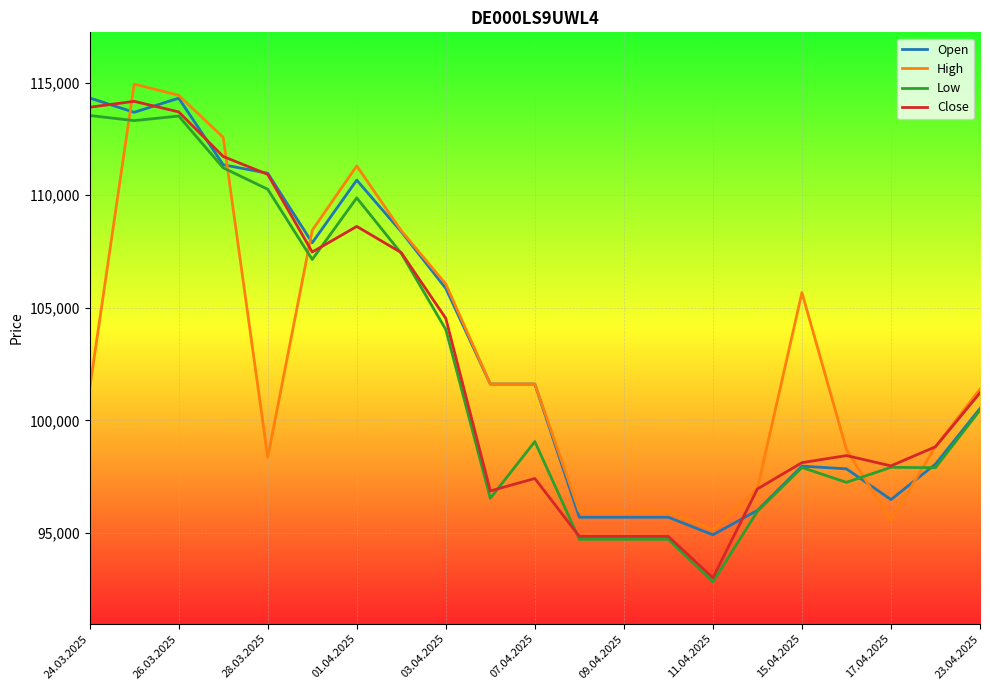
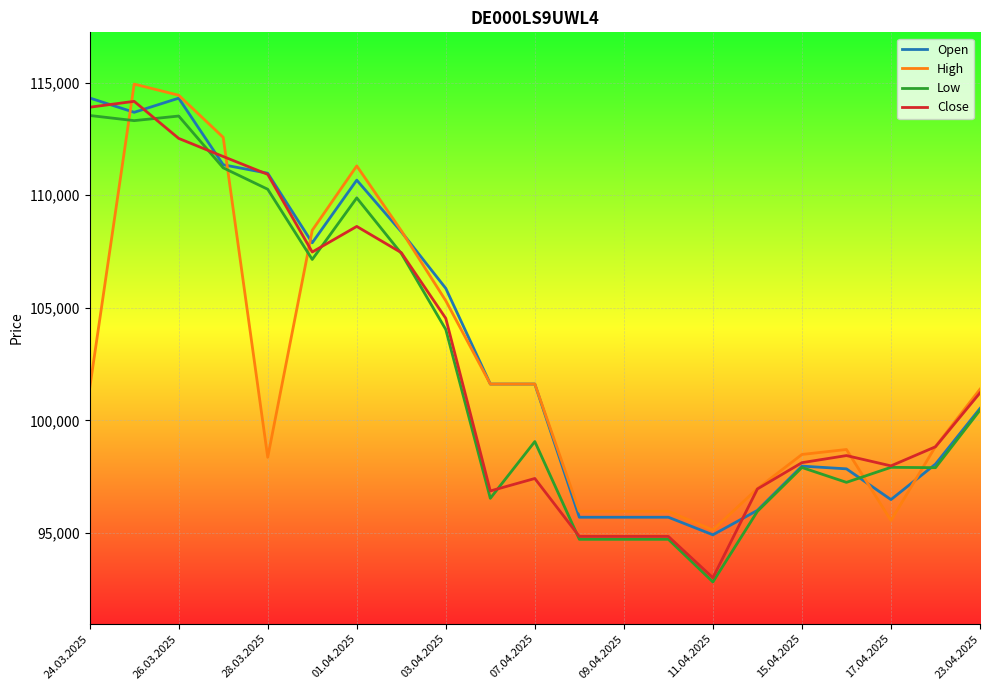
  {
    "Open": {
      "24.03.2025": "114,300",
      "26.03.2025": "114,300",
      "01.04.2025": "110,700",
      "03.04.2025": "105,900",
      "09.04.2025": "95,700",
      "11.04.2025": "94,900",
      "17.04.2025": "96,500"
    },
    "High": {
      "24.03.2025": "101,400",
      "26.03.2025": "114,400",
      "28.03.2025": "98,400",
      "01.04.2025": "111,300",
-     "03.04.2025": "106,100",
+     "03.04.2025": "105,300",
      "09.04.2025": "96,000",
      "11.04.2025": "95,100",
-     "15.04.2025": "105,700",
+     "15.04.2025": "98,500",
      "17.04.2025": "95,600",
      "23.04.2025": "101,400"
    },
    "Low": {
      "24.03.2025": "113,500",
      "26.03.2025": "113,500",
      "28.03.2025": "110,300",
      "01.04.2025": "109,900",
      "03.04.2025": "104,000",
      "07.04.2025": "99,100",
      "09.04.2025": "94,700",
      "11.04.2025": "92,800"
    },
    "Close": {
      "24.03.2025": "113,900",
-     "26.03.2025": "113,700",
+     "26.03.2025": "112,500",
      "01.04.2025": "108,600",
      "03.04.2025": "104,500",
      "07.04.2025": "97,400",
      "09.04.2025": "94,800",
      "11.04.2025": "93,000",
      "15.04.2025": "98,100",
      "23.04.2025": "101,200"
    }
  }
